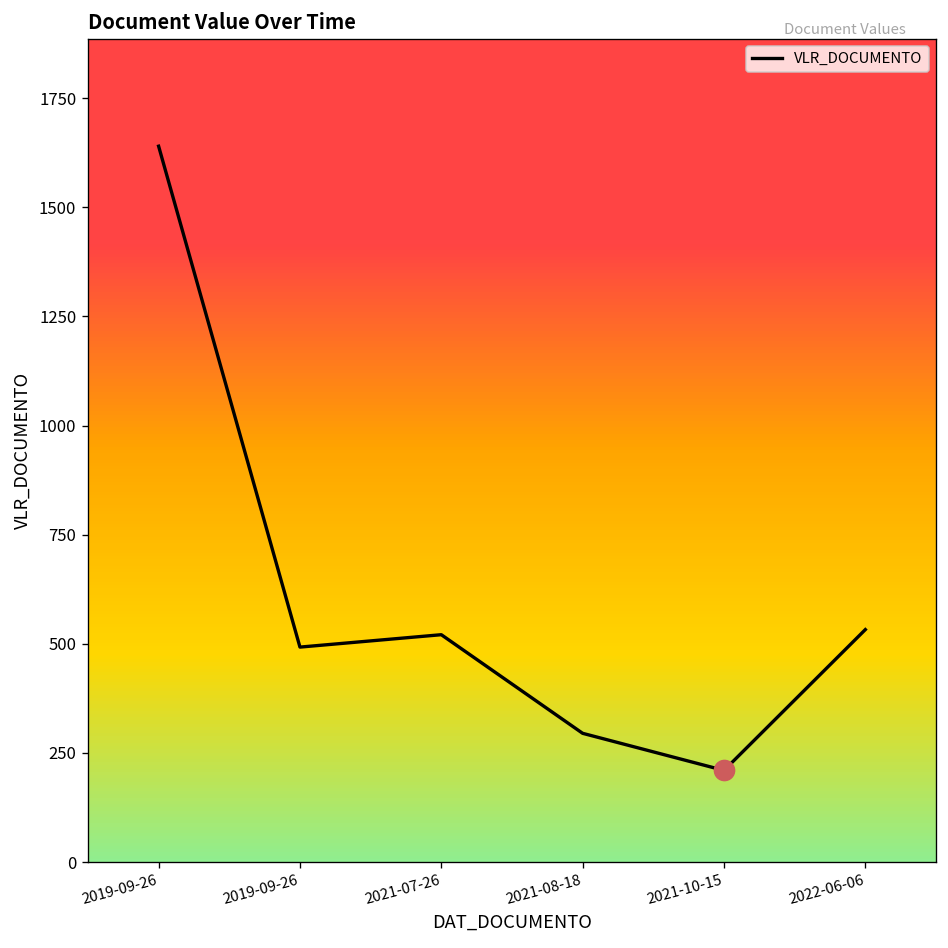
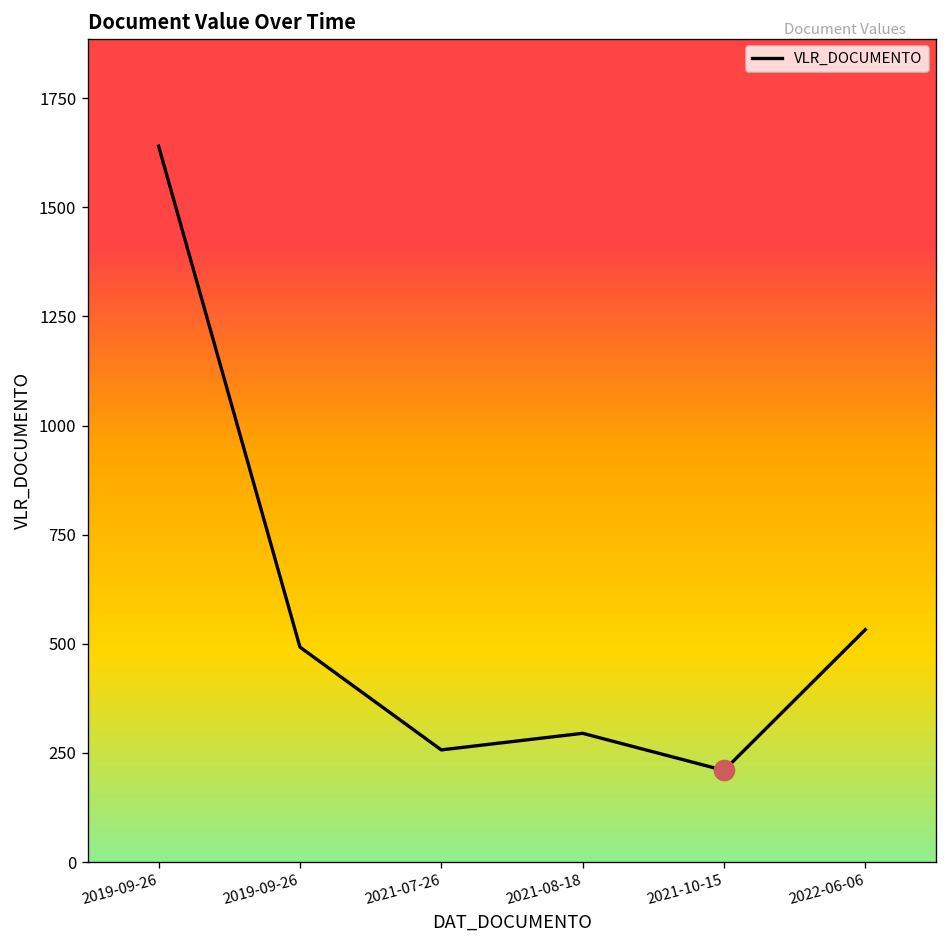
  {
    "VLR_DOCUMENTO": {
-     "2021-07-26": 520,
+     "2021-07-26": 260,
      "2021-08-18": 300,
      "2022-06-06": 530
    }
  }
